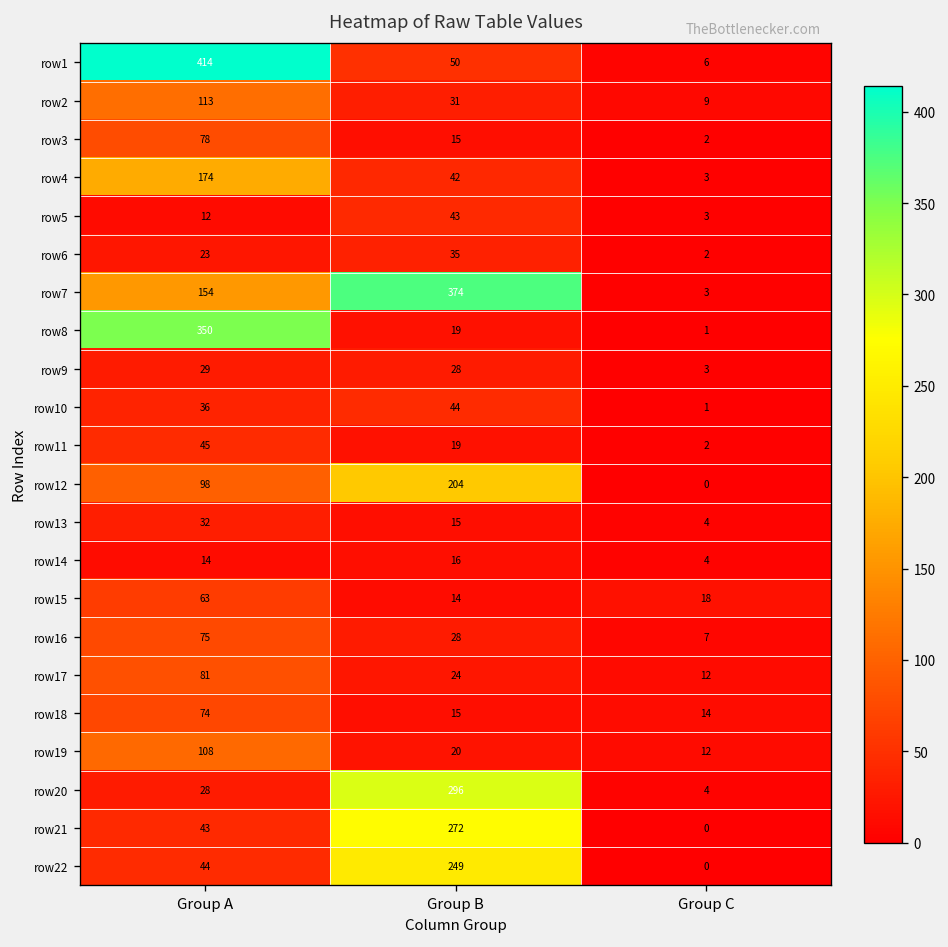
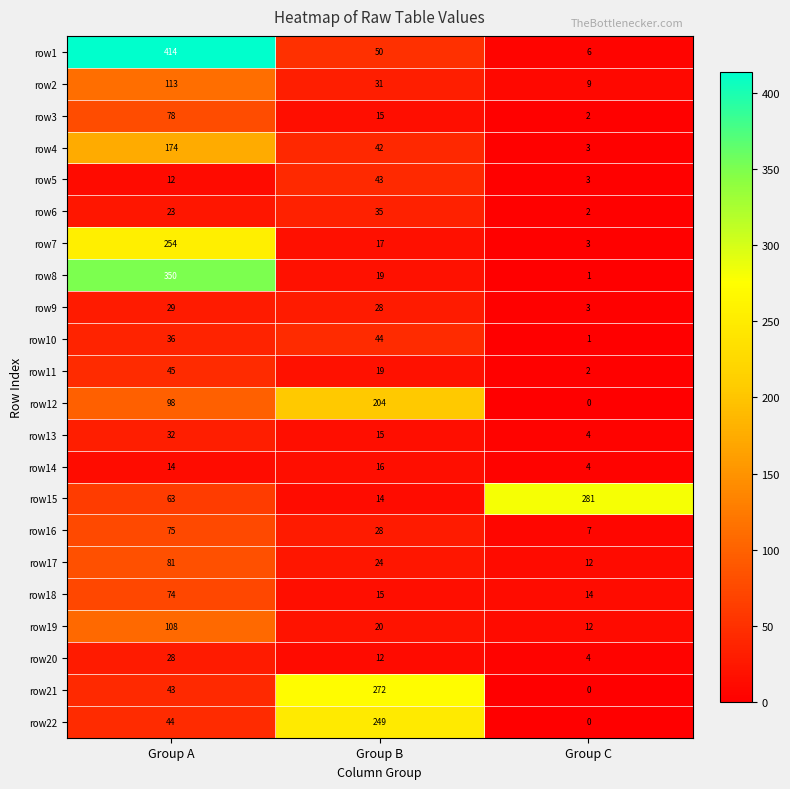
  {
    "row1": {
      "Group A": 414,
      "Group B": 50,
      "Group C": 6
    },
    "row2": {
      "Group A": 113,
      "Group B": 31,
      "Group C": 9
    },
    "row3": {
      "Group A": 78,
      "Group B": 15,
      "Group C": 2
    },
    "row4": {
      "Group A": 174,
      "Group B": 42,
      "Group C": 3
    },
    "row5": {
      "Group A": 12,
      "Group B": 43,
      "Group C": 3
    },
    "row6": {
      "Group A": 23,
      "Group B": 35,
      "Group C": 2
    },
    "row7": {
-     "Group A": 154,
-     "Group B": 374,
+     "Group A": 254,
+     "Group B": 17,
      "Group C": 3
    },
    "row8": {
      "Group A": 350,
      "Group B": 19,
      "Group C": 1
    },
    "row9": {
      "Group A": 29,
      "Group B": 28,
      "Group C": 3
    },
    "row10": {
      "Group A": 36,
      "Group B": 44,
      "Group C": 1
    },
    "row11": {
      "Group A": 45,
      "Group B": 19,
      "Group C": 2
    },
    "row12": {
      "Group A": 98,
      "Group B": 204,
      "Group C": 0
    },
    "row13": {
      "Group A": 32,
      "Group B": 15,
      "Group C": 4
    },
    "row14": {
      "Group A": 14,
      "Group B": 16,
      "Group C": 4
    },
    "row15": {
      "Group A": 63,
      "Group B": 14,
-     "Group C": 18
+     "Group C": 281
    },
    "row16": {
      "Group A": 75,
      "Group B": 28,
      "Group C": 7
    },
    "row17": {
      "Group A": 81,
      "Group B": 24,
      "Group C": 12
    },
    "row18": {
      "Group A": 74,
      "Group B": 15,
      "Group C": 14
    },
    "row19": {
      "Group A": 108,
      "Group B": 20,
      "Group C": 12
    },
    "row20": {
      "Group A": 28,
-     "Group B": 296,
+     "Group B": 12,
      "Group C": 4
    },
    "row21": {
      "Group A": 43,
      "Group B": 272,
      "Group C": 0
    },
    "row22": {
      "Group A": 44,
      "Group B": 249,
      "Group C": 0
    }
  }
